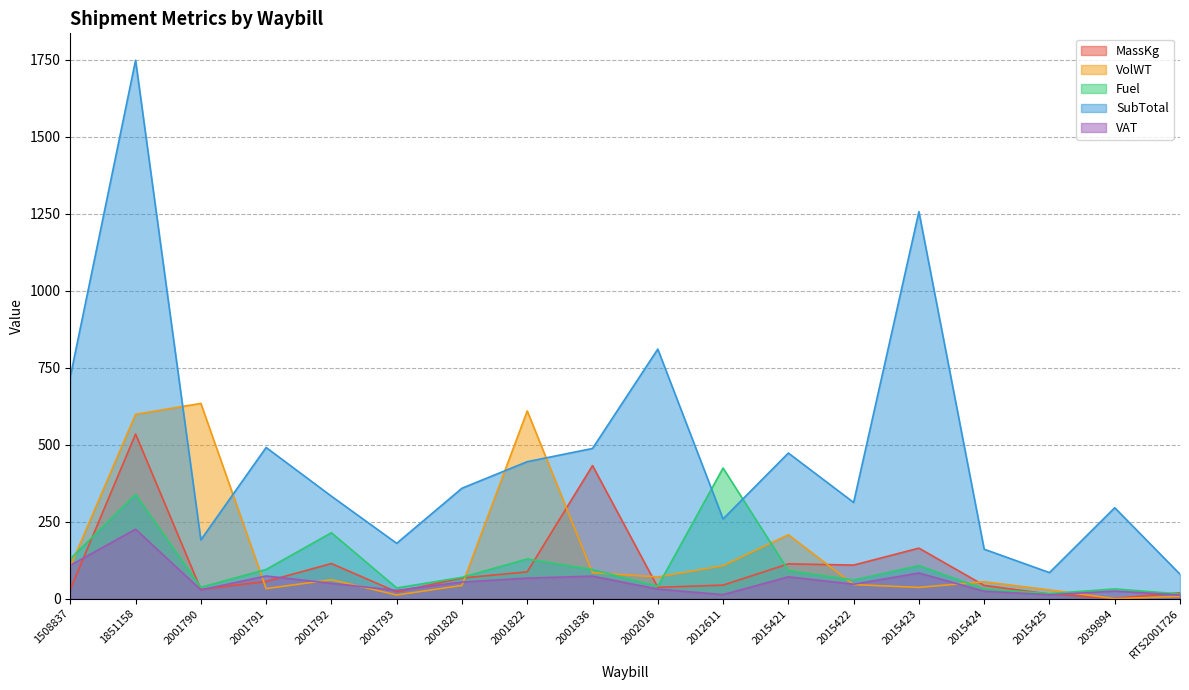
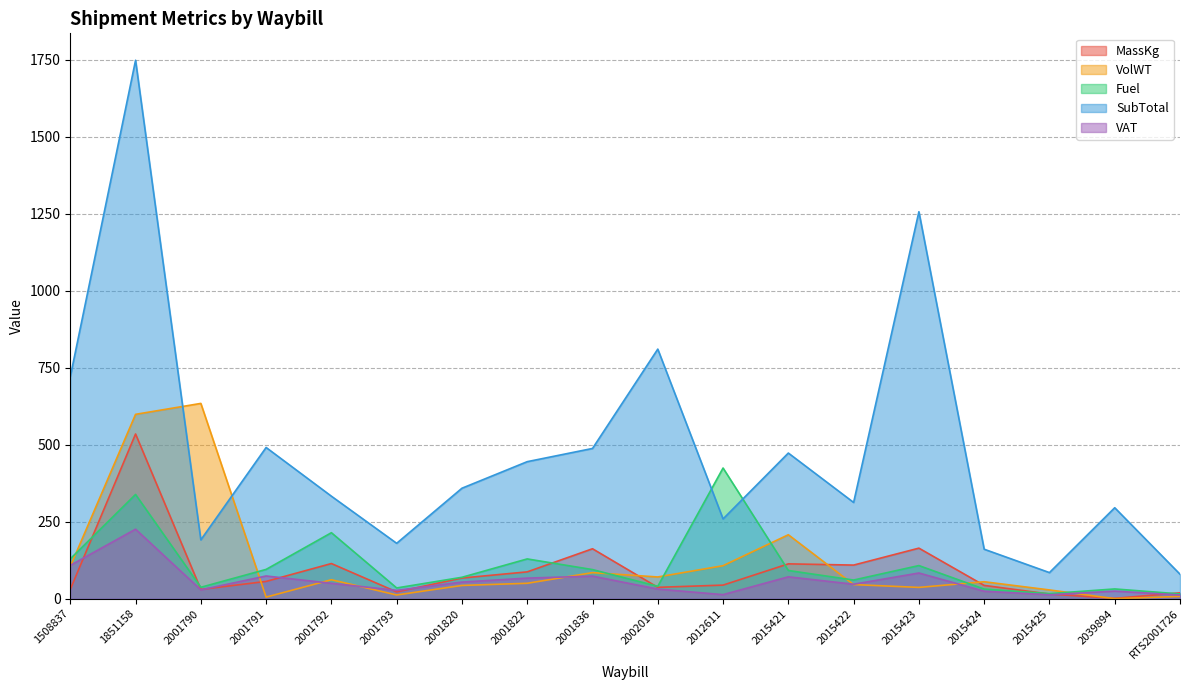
  {
    "MassKg": {
      "1508837": 30,
      "1851158": 530,
      "2001791": 60,
      "2001792": 110,
      "2001822": 90,
-     "2001836": 430,
+     "2001836": 160,
      "2012611": 40,
      "2015421": 110,
      "2015422": 110,
      "2015423": 160,
      "2015424": 40
    },
    "VolWT": {
      "1851158": 600,
      "2001790": 630,
-     "2001791": 30,
+     "2001791": 10,
      "2001792": 60,
      "2001793": 10,
      "2001820": 40,
-     "2001822": 610,
+     "2001822": 50,
      "2001836": 80,
      "2002016": 70,
      "2012611": 110,
      "2015421": 210,
      "2015423": 40,
      "2015424": 50,
      "2015425": 30
    },
    "Fuel": {
      "1508837": 130,
      "1851158": 340,
      "2001791": 90,
      "2001792": 210,
      "2001822": 130,
      "2001836": 90,
      "2012611": 420,
      "2015421": 90,
      "2015422": 60,
      "2015423": 110
    },
    "SubTotal": {
      "1508837": 720,
      "1851158": 1750,
      "2001790": 190,
      "2001791": 490,
      "2001792": 330,
      "2001793": 180,
      "2001820": 360,
      "2001822": 440,
      "2001836": 490,
      "2002016": 810,
      "2012611": 260,
      "2015421": 470,
      "2015422": 310,
      "2015423": 1260,
      "2015424": 160,
      "2015425": 80,
      "2039894": 300,
      "RTS2001726": 80
    },
    "VAT": {
      "1851158": 230,
      "2001791": 70,
      "2001792": 50,
      "2001820": 50,
      "2001822": 70,
      "2001836": 70,
      "2012611": 10,
      "2015421": 70,
      "2015423": 80
    }
  }
